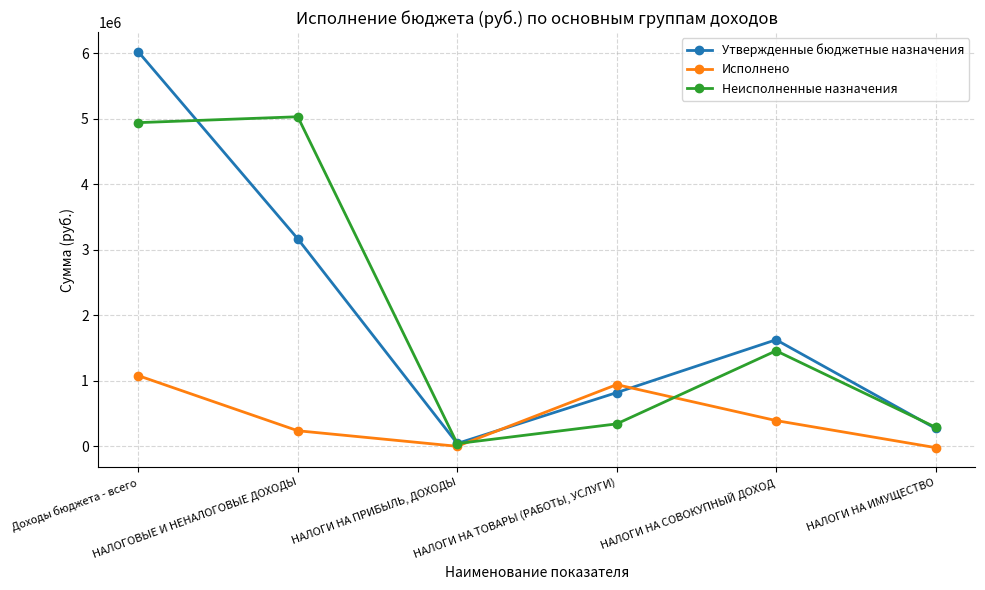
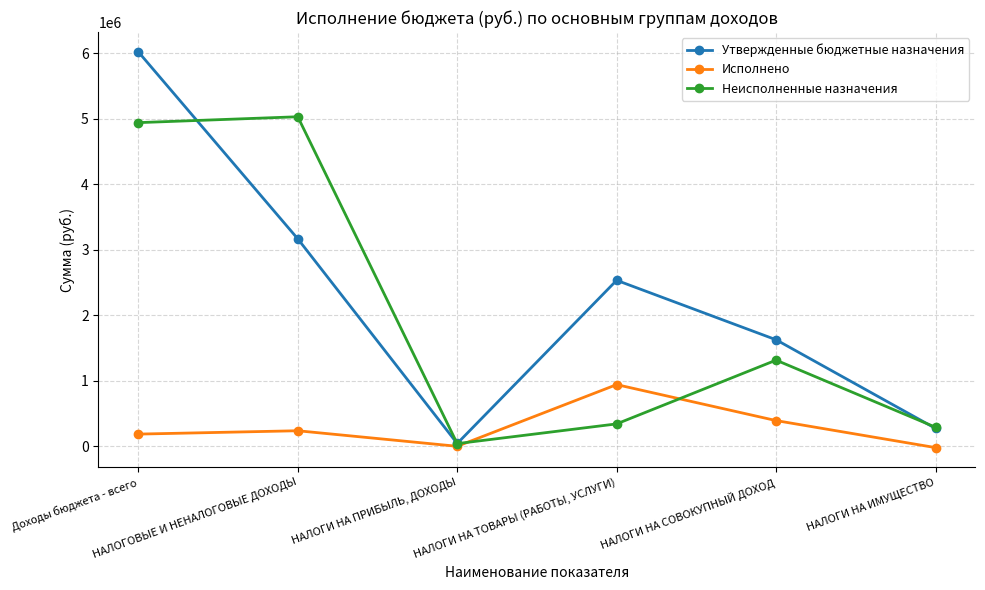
  {
    "Утвержденные бюджетные назначения": {
      "Доходы бюджета - всего": 6000000,
      "НАЛОГОВЫЕ И НЕНАЛОГОВЫЕ ДОХОДЫ": 3200000,
-     "НАЛОГИ НА ТОВАРЫ (РАБОТЫ, УСЛУГИ)": 800000,
+     "НАЛОГИ НА ТОВАРЫ (РАБОТЫ, УСЛУГИ)": 2500000,
      "НАЛОГИ НА СОВОКУПНЫЙ ДОХОД": 1600000
    },
    "Исполнено": {
-     "Доходы бюджета - всего": 1100000,
+     "Доходы бюджета - всего": 200000,
      "НАЛОГОВЫЕ И НЕНАЛОГОВЫЕ ДОХОДЫ": 200000,
      "НАЛОГИ НА ПРИБЫЛЬ, ДОХОДЫ": 0,
      "НАЛОГИ НА ТОВАРЫ (РАБОТЫ, УСЛУГИ)": 900000,
      "НАЛОГИ НА СОВОКУПНЫЙ ДОХОД": 400000,
      "НАЛОГИ НА ИМУЩЕСТВО": 0
    },
    "Неисполненные назначения": {
      "Доходы бюджета - всего": 4900000,
      "НАЛОГОВЫЕ И НЕНАЛОГОВЫЕ ДОХОДЫ": 5000000,
      "НАЛОГИ НА ТОВАРЫ (РАБОТЫ, УСЛУГИ)": 300000,
-     "НАЛОГИ НА СОВОКУПНЫЙ ДОХОД": 1500000
+     "НАЛОГИ НА СОВОКУПНЫЙ ДОХОД": 1300000
    }
  }
